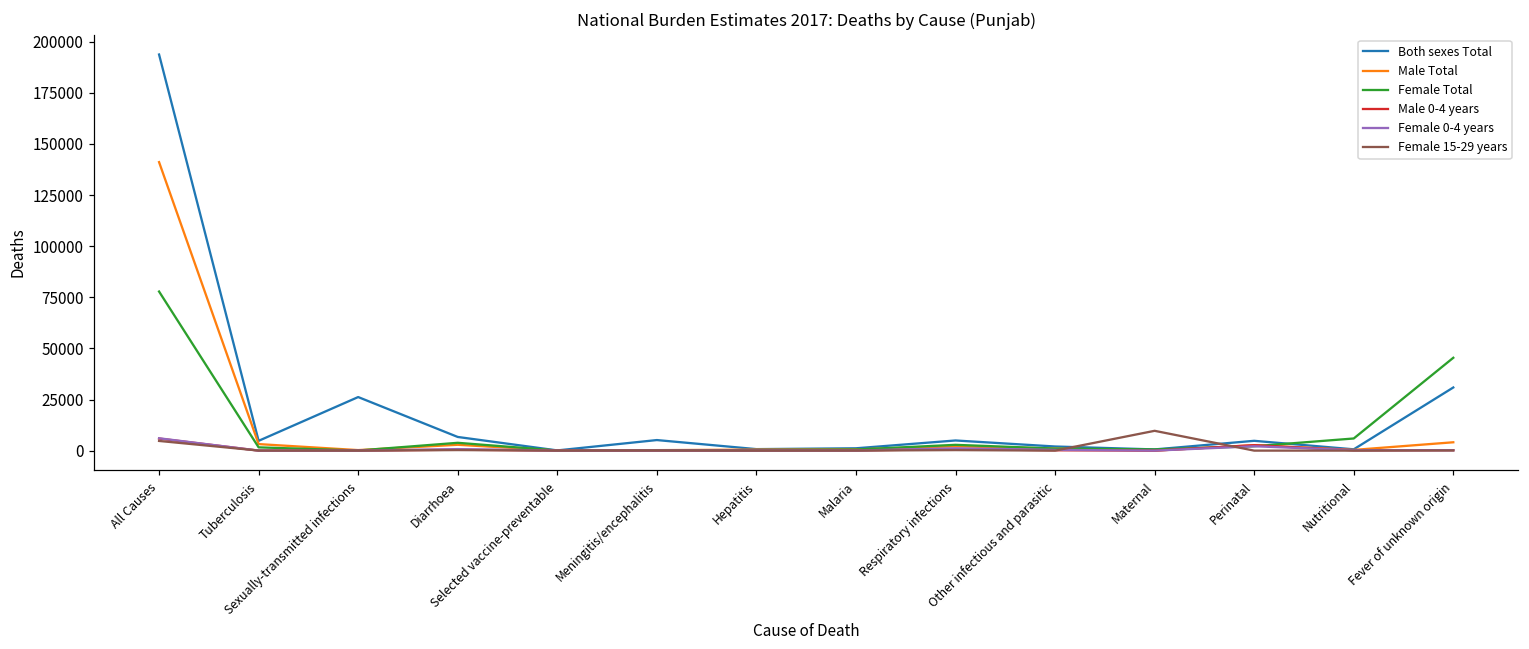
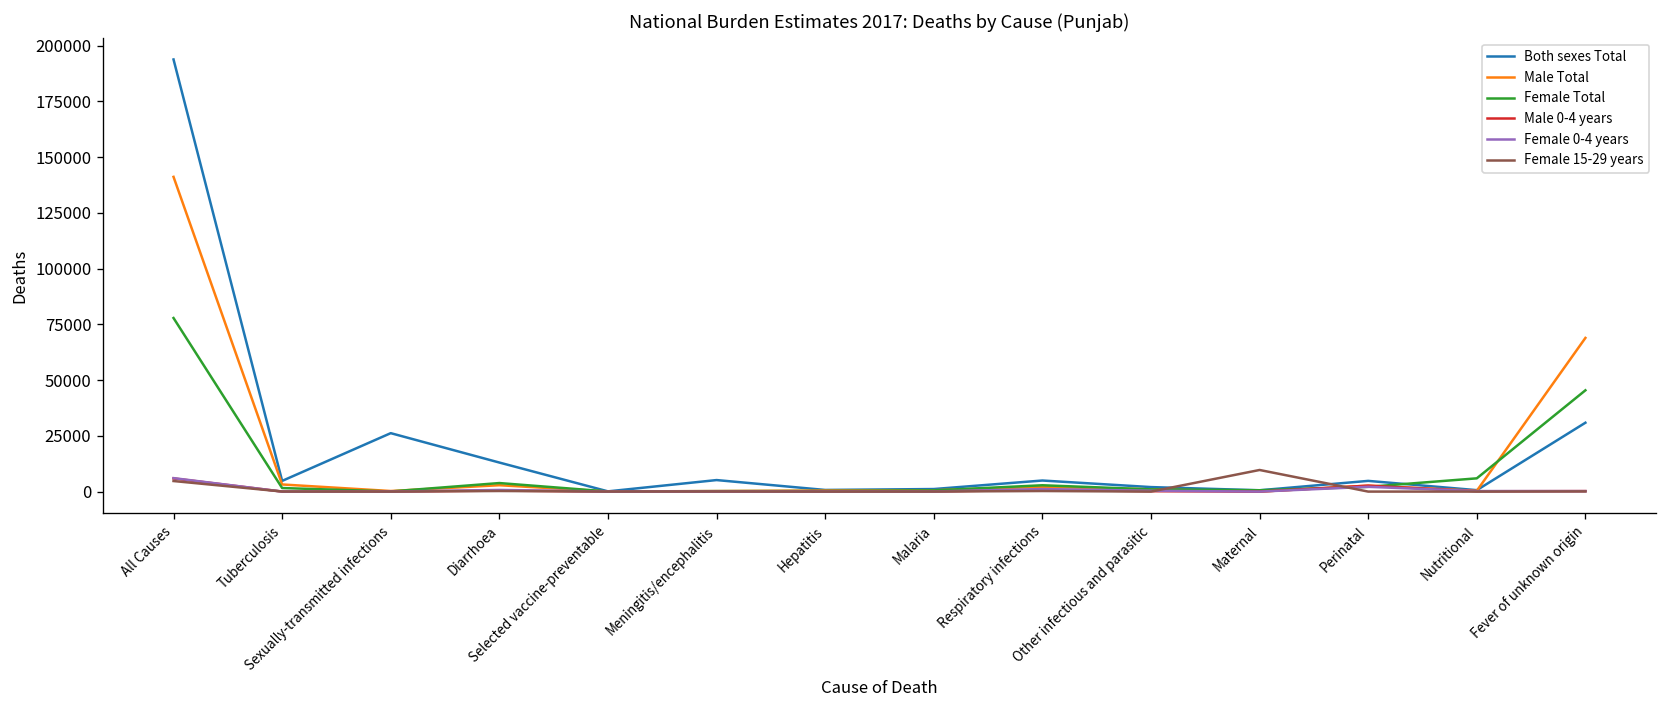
  {
    "Both sexes Total": {
      "All Causes": 194000,
      "Tuberculosis": 5000,
      "Sexually-transmitted infections": 26000,
-     "Diarrhoea": 7000,
+     "Diarrhoea": 13000,
      "Meningitis/encephalitis": 5000,
      "Respiratory infections": 5000,
      "Perinatal": 5000,
      "Fever of unknown origin": 31000
    },
    "Male Total": {
      "All Causes": 141000,
      "Tuberculosis": 3000,
-     "Fever of unknown origin": 4000
+     "Fever of unknown origin": 69000
    },
    "Female Total": {
      "All Causes": 78000,
      "Tuberculosis": 2000,
      "Nutritional": 6000,
      "Fever of unknown origin": 45000
    },
    "Female 15-29 years": {
      "Maternal": 10000,
      "Perinatal": 0
    }
  }
